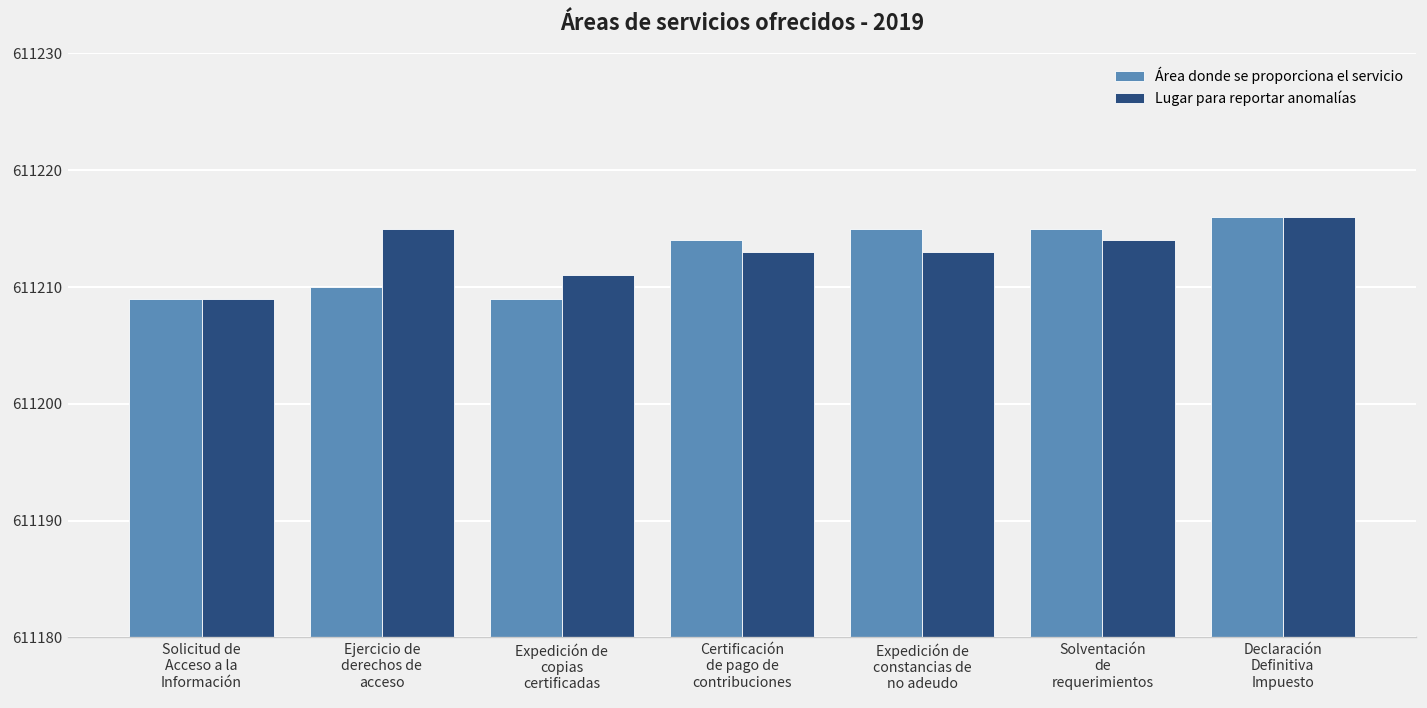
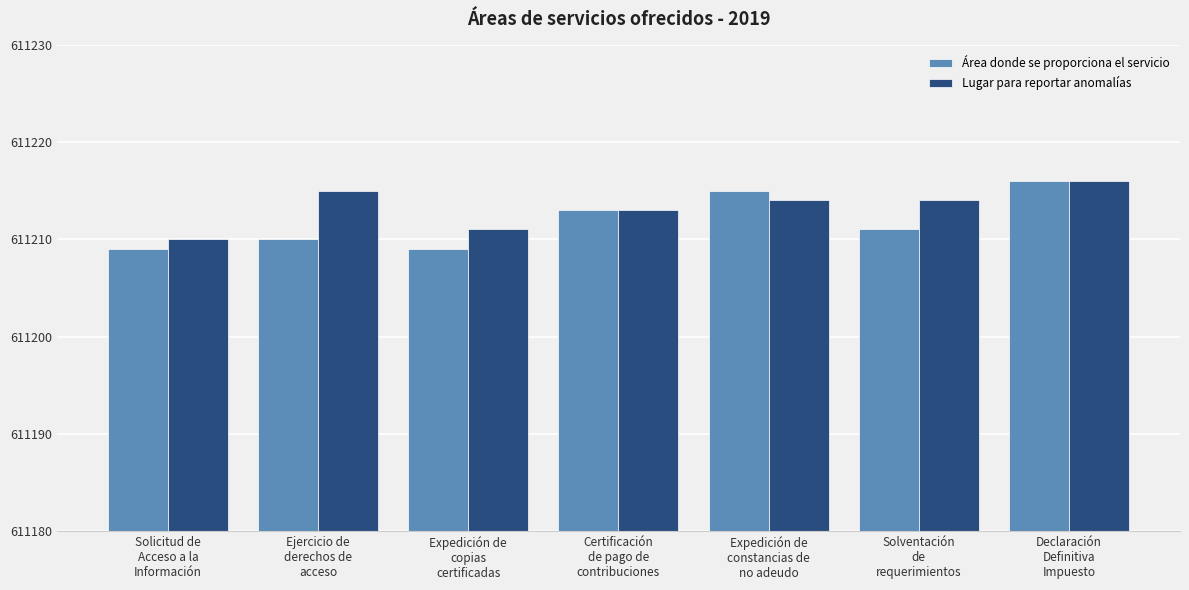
  {
    "Área donde se proporciona el servicio": {
      "Solicitud de Acceso a la Información": 611209,
      "Ejercicio de derechos de acceso": 611210,
      "Expedición de copias certificadas": 611209,
-     "Certificación de pago de contribuciones": 611214,
+     "Certificación de pago de contribuciones": 611213,
      "Expedición de constancias de no adeudo": 611215,
-     "Solventación de requerimientos": 611215,
+     "Solventación de requerimientos": 611211,
      "Declaración Definitiva Impuesto": 611216
    },
    "Lugar para reportar anomalías": {
-     "Solicitud de Acceso a la Información": 611209,
+     "Solicitud de Acceso a la Información": 611210,
      "Ejercicio de derechos de acceso": 611215,
      "Expedición de copias certificadas": 611211,
      "Certificación de pago de contribuciones": 611213,
-     "Expedición de constancias de no adeudo": 611213,
+     "Expedición de constancias de no adeudo": 611214,
      "Solventación de requerimientos": 611214,
      "Declaración Definitiva Impuesto": 611216
    }
  }
